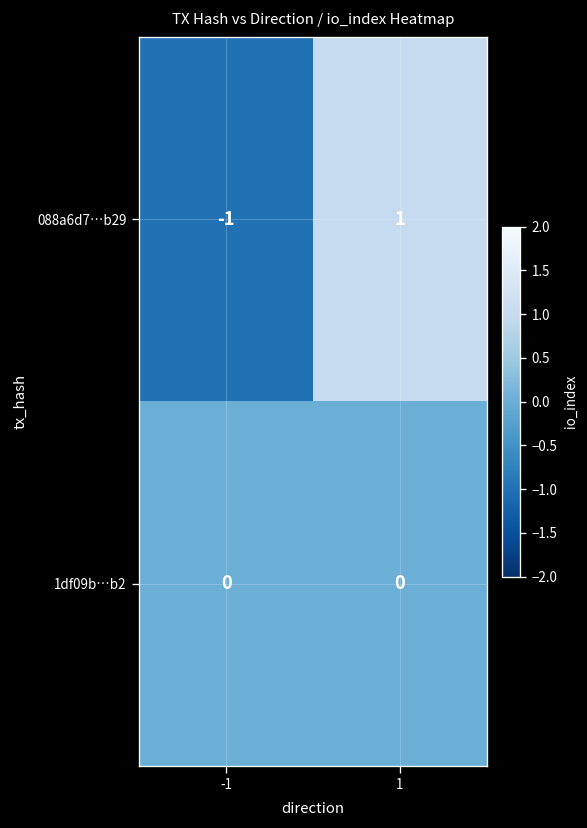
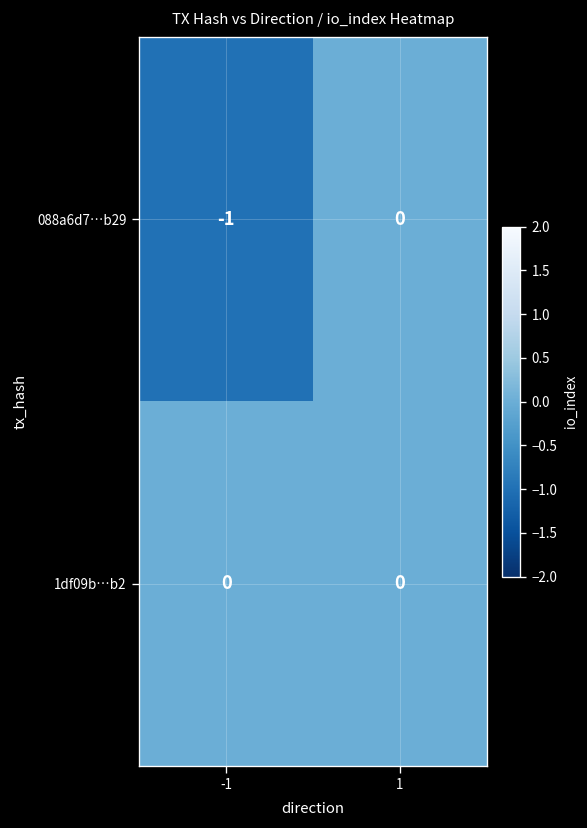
  {
    "088a6d7…b29": {
      "-1": -1,
-     "1": 1
+     "1": 0
    },
    "1df09b…b2": {
      "-1": 0,
      "1": 0
    }
  }
